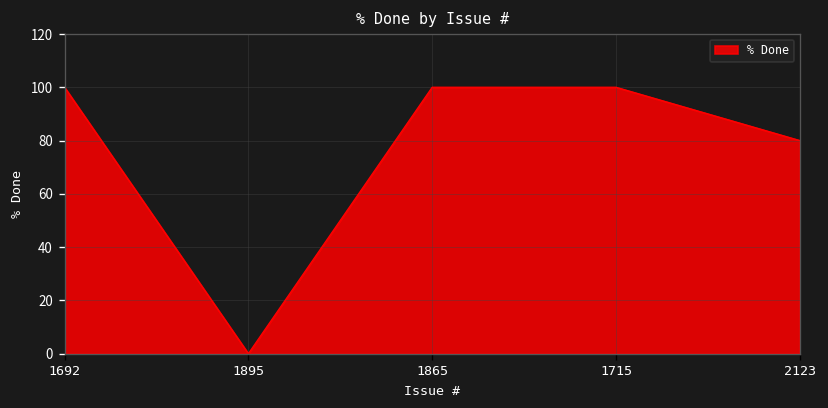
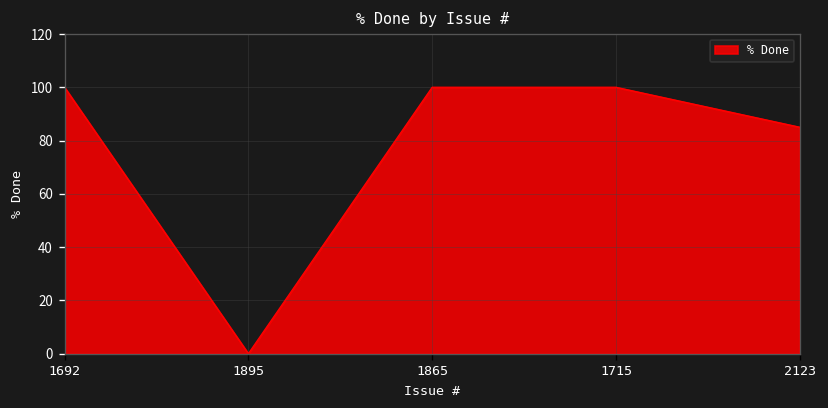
  {
    "1692": 100,
    "1895": 0,
    "1865": 100,
    "1715": 100,
-   "2123": 80
+   "2123": 85
  }
